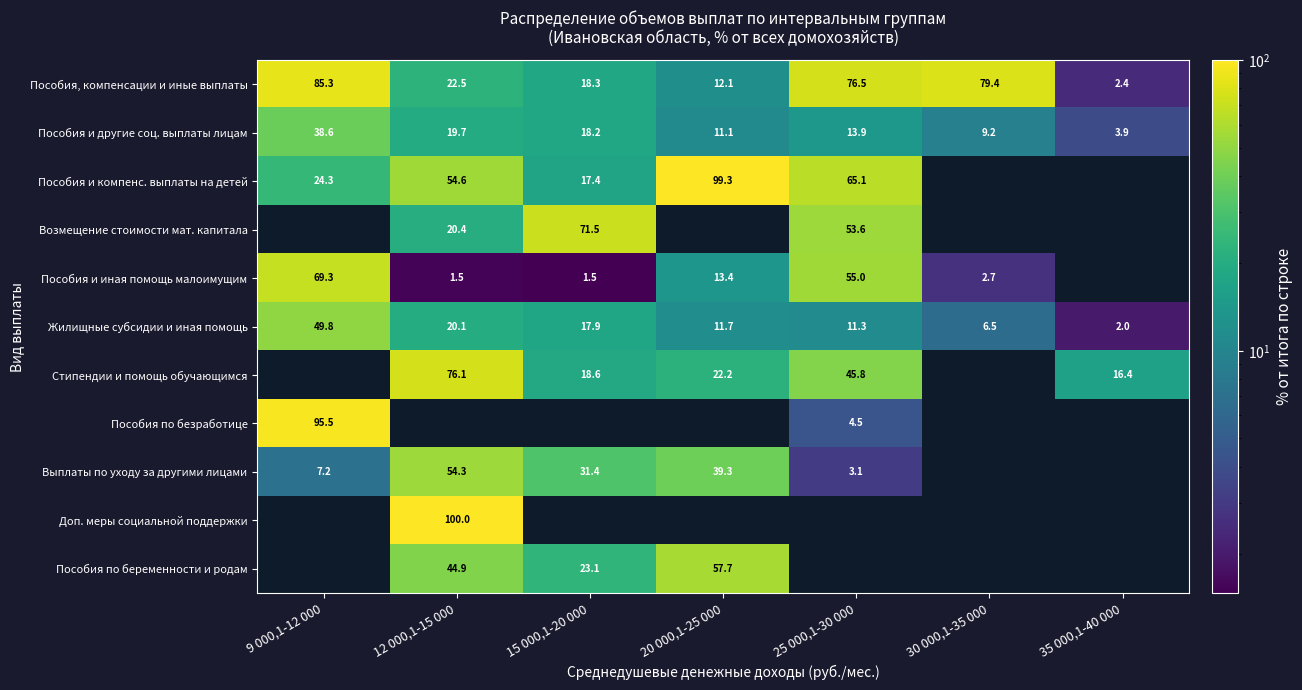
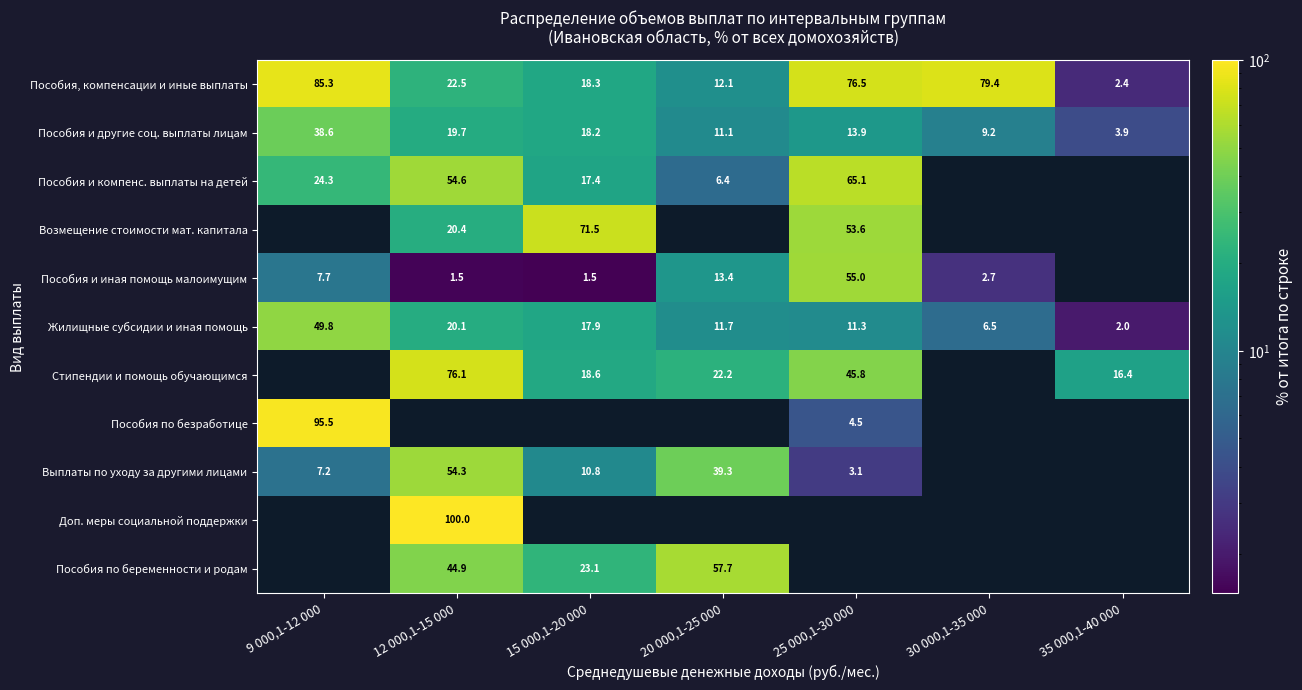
  {
    "Пособия, компенсации и иные выплаты": {
      "9 000,1-12 000": 85.3,
      "12 000,1-15 000": 22.5,
      "15 000,1-20 000": 18.3,
      "20 000,1-25 000": 12.1,
      "25 000,1-30 000": 76.5,
      "30 000,1-35 000": 79.4,
      "35 000,1-40 000": 2.4
    },
    "Пособия и другие соц. выплаты лицам": {
      "9 000,1-12 000": 38.6,
      "12 000,1-15 000": 19.7,
      "15 000,1-20 000": 18.2,
      "20 000,1-25 000": 11.1,
      "25 000,1-30 000": 13.9,
      "30 000,1-35 000": 9.2,
      "35 000,1-40 000": 3.9
    },
    "Пособия и компенс. выплаты на детей": {
      "9 000,1-12 000": 24.3,
      "12 000,1-15 000": 54.6,
      "15 000,1-20 000": 17.4,
-     "20 000,1-25 000": 99.3,
+     "20 000,1-25 000": 6.4,
      "25 000,1-30 000": 65.1
    },
    "Возмещение стоимости мат. капитала": {
      "12 000,1-15 000": 20.4,
      "15 000,1-20 000": 71.5,
      "25 000,1-30 000": 53.6
    },
    "Пособия и иная помощь малоимущим": {
-     "9 000,1-12 000": 69.3,
+     "9 000,1-12 000": 7.7,
      "12 000,1-15 000": 1.5,
      "15 000,1-20 000": 1.5,
      "20 000,1-25 000": 13.4,
      "25 000,1-30 000": 55.0,
      "30 000,1-35 000": 2.7
    },
    "Жилищные субсидии и иная помощь": {
      "9 000,1-12 000": 49.8,
      "12 000,1-15 000": 20.1,
      "15 000,1-20 000": 17.9,
      "20 000,1-25 000": 11.7,
      "25 000,1-30 000": 11.3,
      "30 000,1-35 000": 6.5,
      "35 000,1-40 000": 2.0
    },
    "Стипендии и помощь обучающимся": {
      "12 000,1-15 000": 76.1,
      "15 000,1-20 000": 18.6,
      "20 000,1-25 000": 22.2,
      "25 000,1-30 000": 45.8,
      "35 000,1-40 000": 16.4
    },
    "Пособия по безработице": {
      "9 000,1-12 000": 95.5,
      "25 000,1-30 000": 4.5
    },
    "Выплаты по уходу за другими лицами": {
      "9 000,1-12 000": 7.2,
      "12 000,1-15 000": 54.3,
-     "15 000,1-20 000": 31.4,
+     "15 000,1-20 000": 10.8,
      "20 000,1-25 000": 39.3,
      "25 000,1-30 000": 3.1
    },
    "Доп. меры социальной поддержки": {
      "12 000,1-15 000": 100.0
    },
    "Пособия по беременности и родам": {
      "12 000,1-15 000": 44.9,
      "15 000,1-20 000": 23.1,
      "20 000,1-25 000": 57.7
    }
  }
